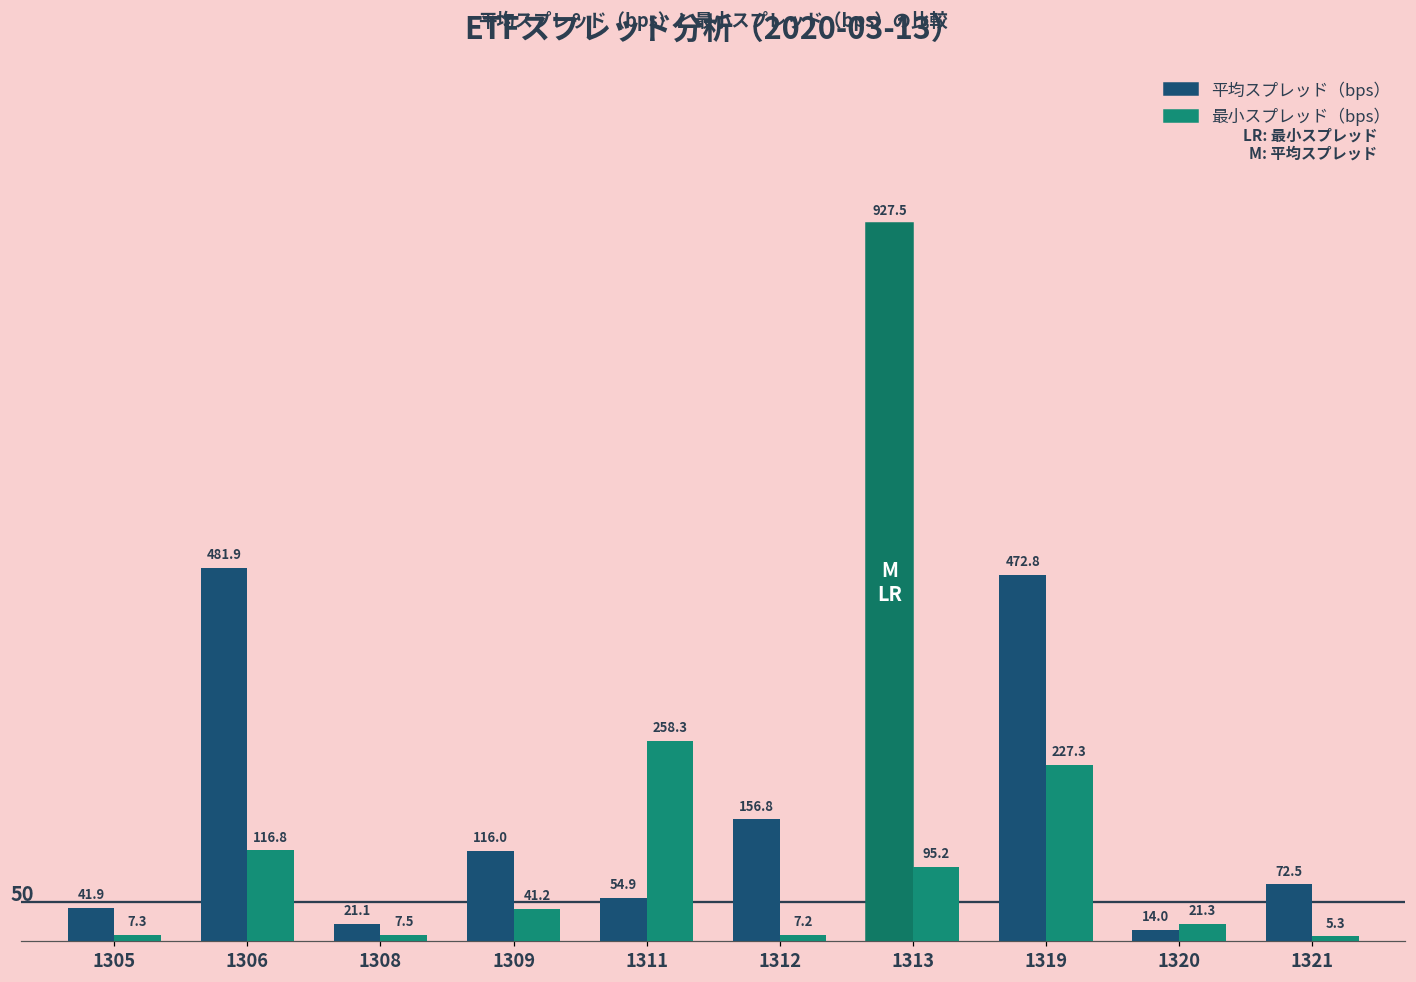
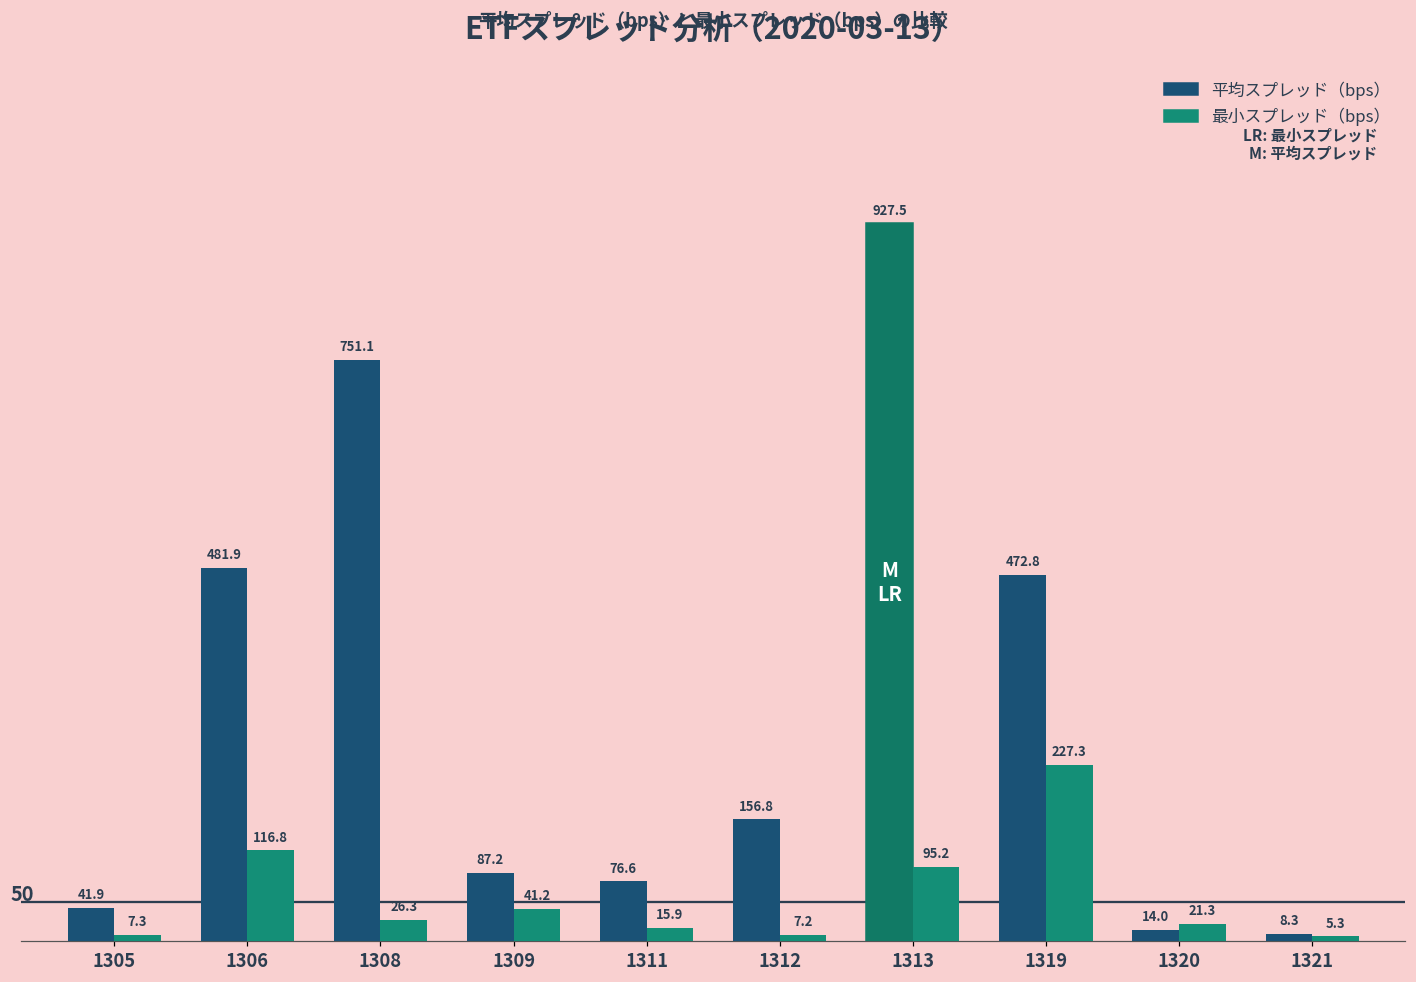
  {
    "平均スプレッド（bps）": {
      "1305": 41.9,
      "1306": 481.9,
-     "1308": 21.1,
-     "1309": 116.0,
-     "1311": 54.9,
+     "1308": 751.1,
+     "1309": 87.2,
+     "1311": 76.6,
      "1312": 156.8,
      "1313": 927.5,
      "1319": 472.8,
      "1320": 14.0,
-     "1321": 72.5
+     "1321": 8.3
    },
    "最小スプレッド（bps）": {
      "1305": 7.3,
      "1306": 116.8,
-     "1308": 7.5,
+     "1308": 26.3,
      "1309": 41.2,
-     "1311": 258.3,
+     "1311": 15.9,
      "1312": 7.2,
      "1313": 95.2,
      "1319": 227.3,
      "1320": 21.3,
      "1321": 5.3
    }
  }
